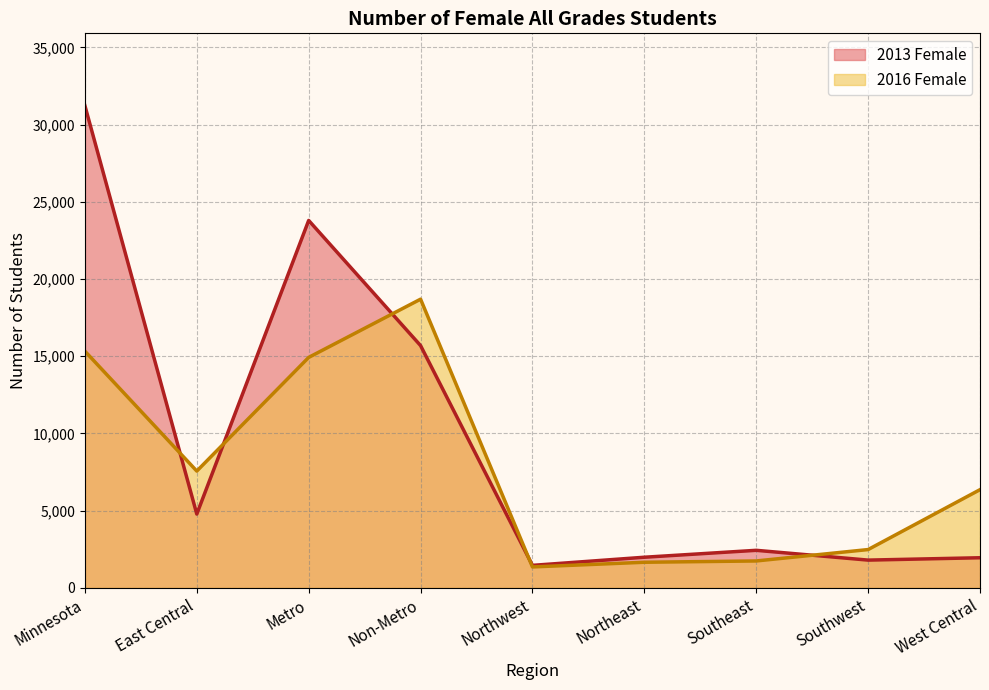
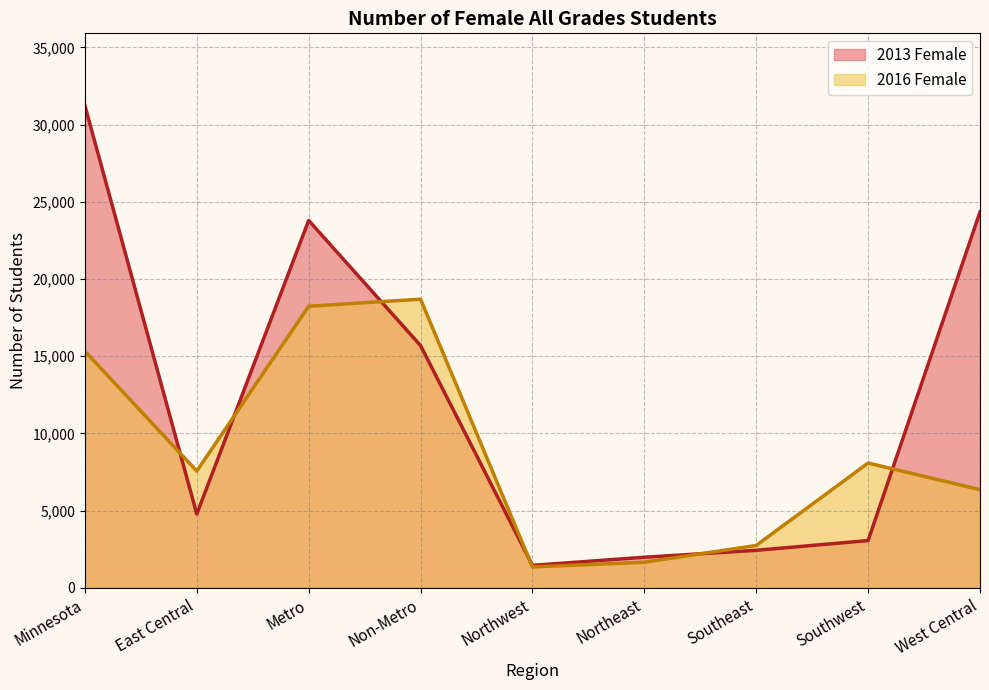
  {
    "2013 Female": {
      "Minnesota": "31,200",
      "East Central": "4,800",
      "Metro": "23,800",
      "Non-Metro": "15,700",
      "Northeast": "2,000",
      "Southeast": "2,400",
-     "Southwest": "1,800",
-     "West Central": "2,000"
+     "Southwest": "3,100",
+     "West Central": "24,300"
    },
    "2016 Female": {
      "Minnesota": "15,300",
      "East Central": "7,600",
-     "Metro": "14,900",
+     "Metro": "18,200",
      "Non-Metro": "18,700",
      "Northeast": "1,700",
-     "Southeast": "1,700",
-     "Southwest": "2,500",
+     "Southeast": "2,800",
+     "Southwest": "8,100",
      "West Central": "6,400"
    }
  }
